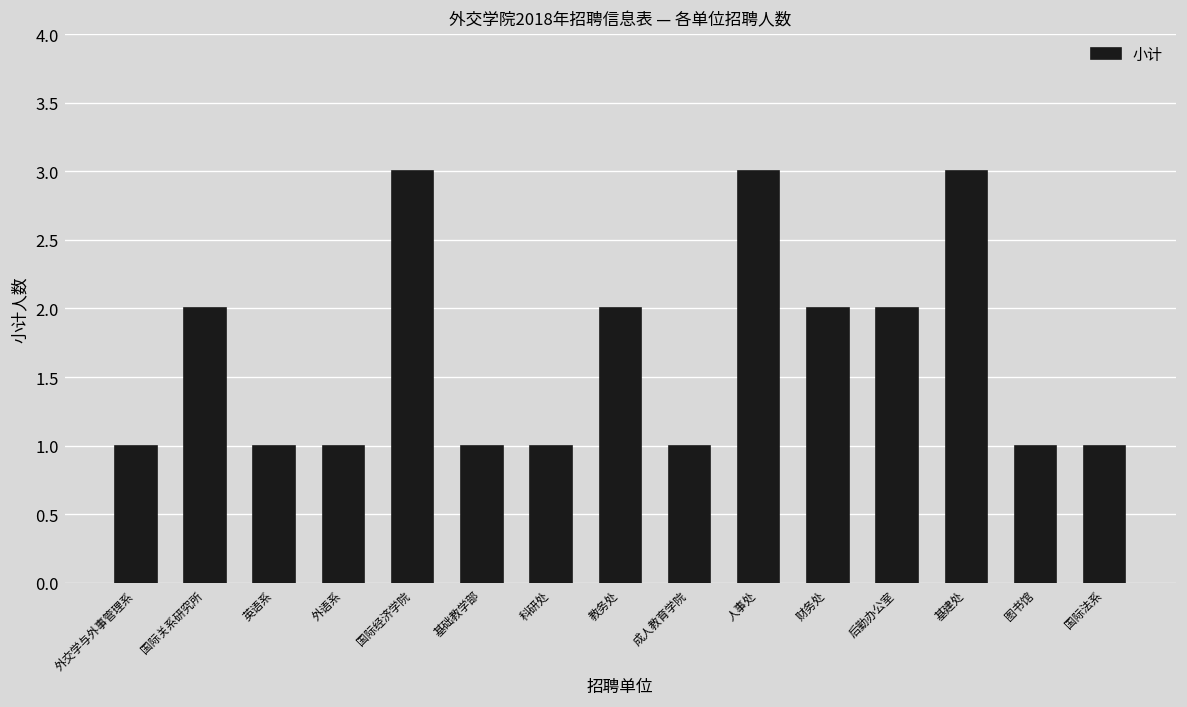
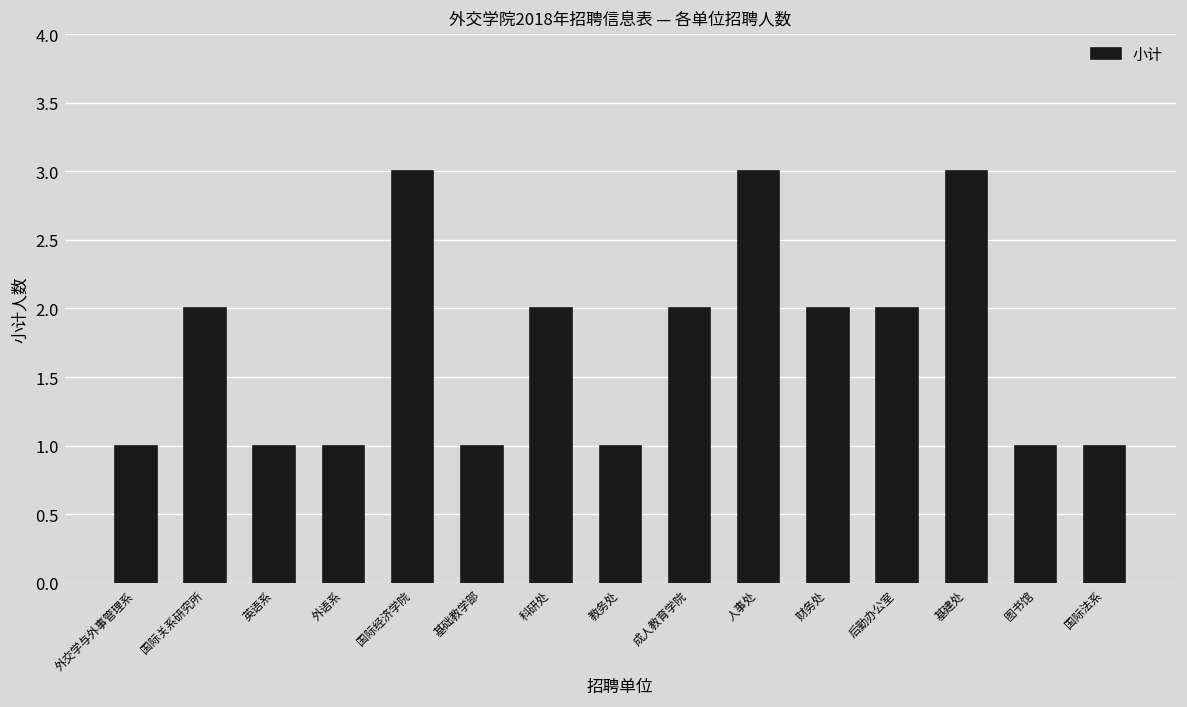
  {
    "外交学与外事管理系": 1,
    "国际关系研究所": 2,
    "英语系": 1,
    "外语系": 1,
    "国际经济学院": 3,
    "基础教学部": 1,
-   "科研处": 1,
-   "教务处": 2,
-   "成人教育学院": 1,
+   "科研处": 2,
+   "教务处": 1,
+   "成人教育学院": 2,
    "人事处": 3,
    "财务处": 2,
    "后勤办公室": 2,
    "基建处": 3,
    "图书馆": 1,
    "国际法系": 1
  }
